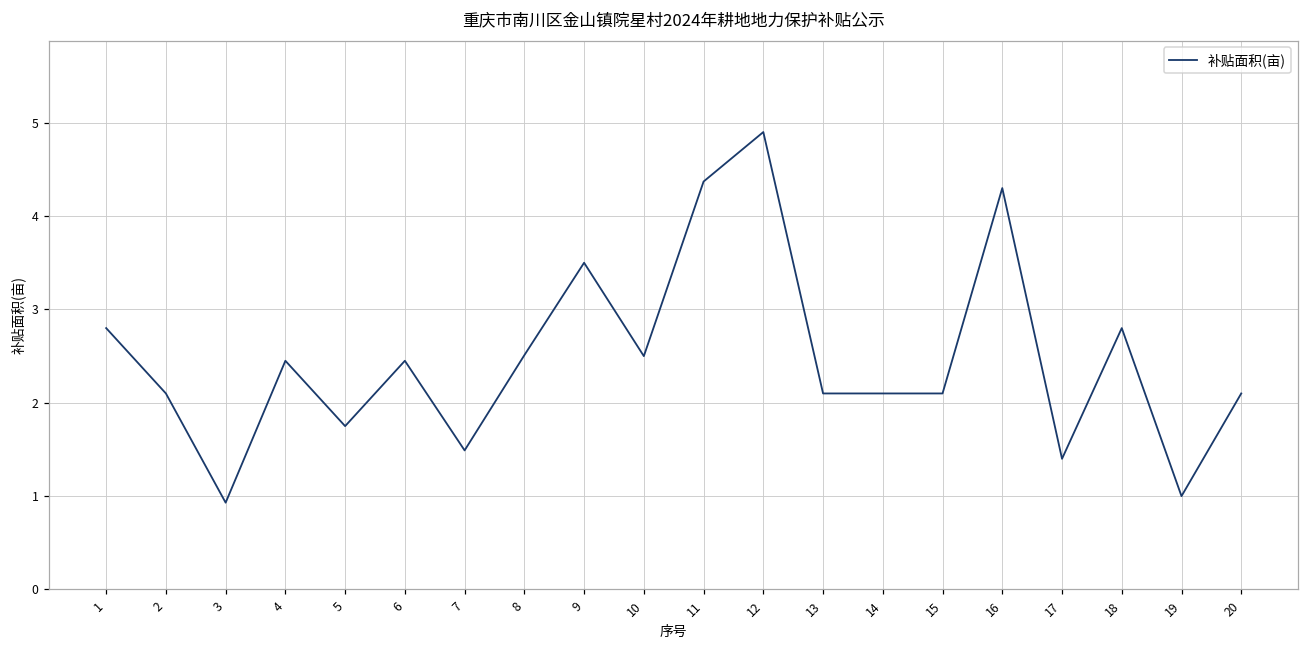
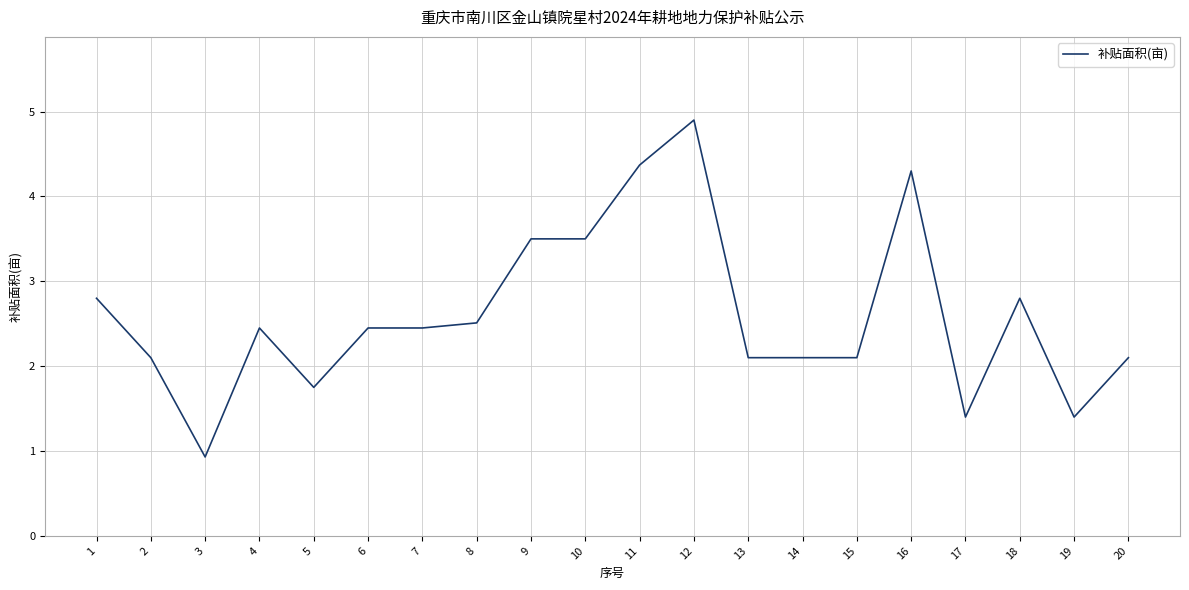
  {
    "1": 2.8,
    "2": 2.1,
    "3": 0.9,
    "4": 2.5,
    "5": 1.8,
    "6": 2.5,
-   "7": 1.5,
+   "7": 2.5,
    "8": 2.5,
    "9": 3.5,
-   "10": 2.5,
+   "10": 3.5,
    "11": 4.4,
    "12": 4.9,
    "13": 2.1,
    "14": 2.1,
    "15": 2.1,
    "16": 4.3,
    "17": 1.4,
    "18": 2.8,
-   "19": 1.0,
+   "19": 1.4,
    "20": 2.1
  }
